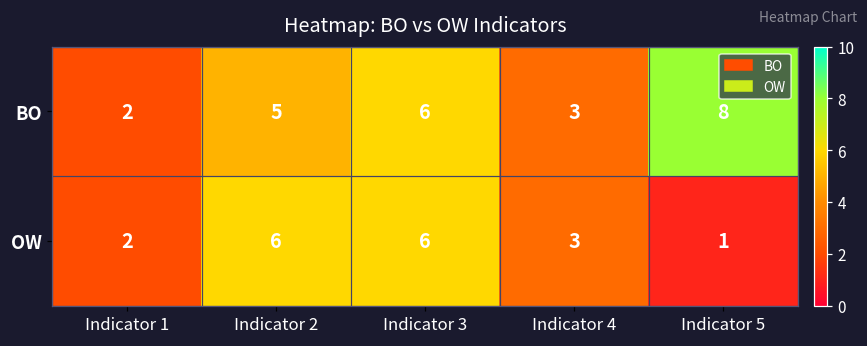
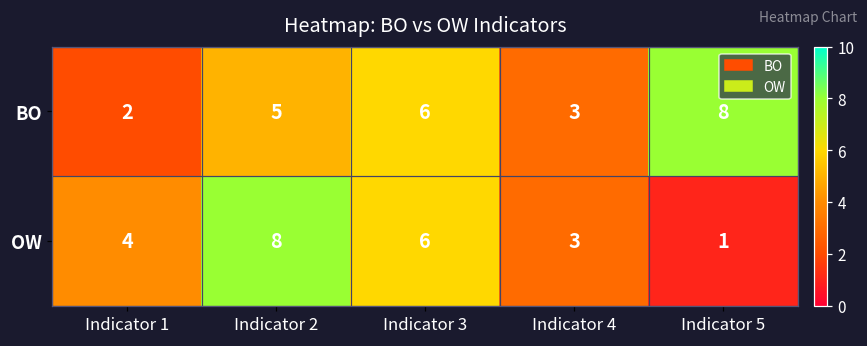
  {
    "BO": {
      "Indicator 1": 2,
      "Indicator 2": 5,
      "Indicator 3": 6,
      "Indicator 4": 3,
      "Indicator 5": 8
    },
    "OW": {
-     "Indicator 1": 2,
-     "Indicator 2": 6,
+     "Indicator 1": 4,
+     "Indicator 2": 8,
      "Indicator 3": 6,
      "Indicator 4": 3,
      "Indicator 5": 1
    }
  }
